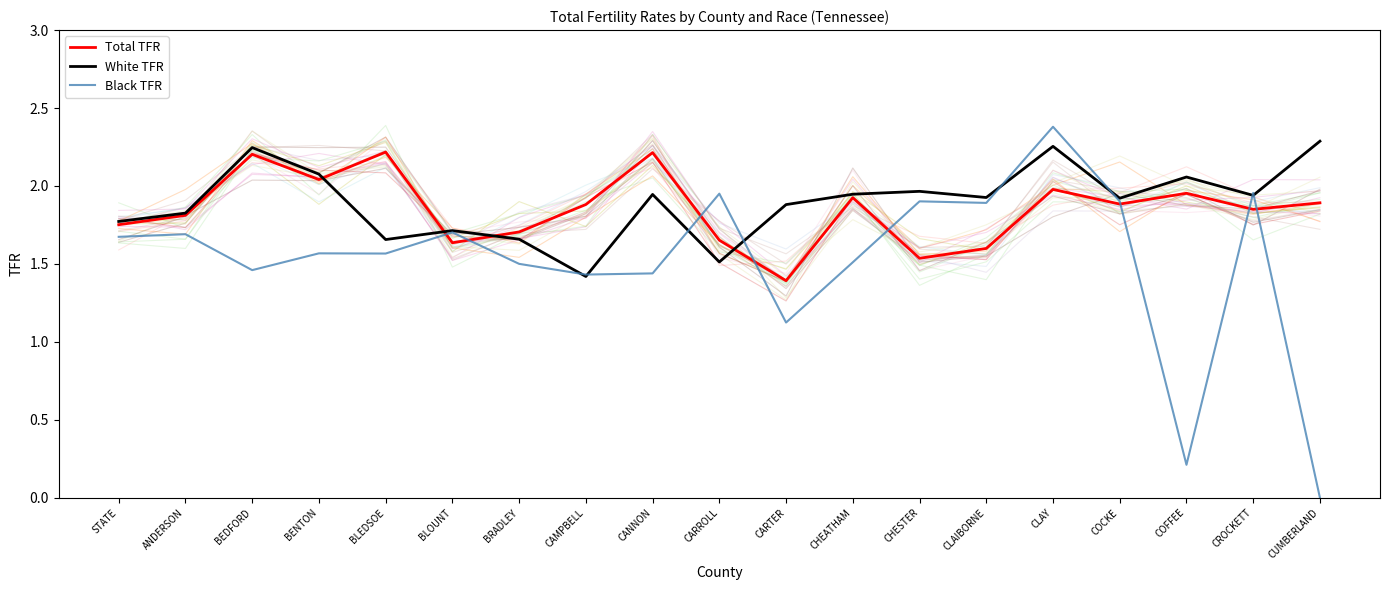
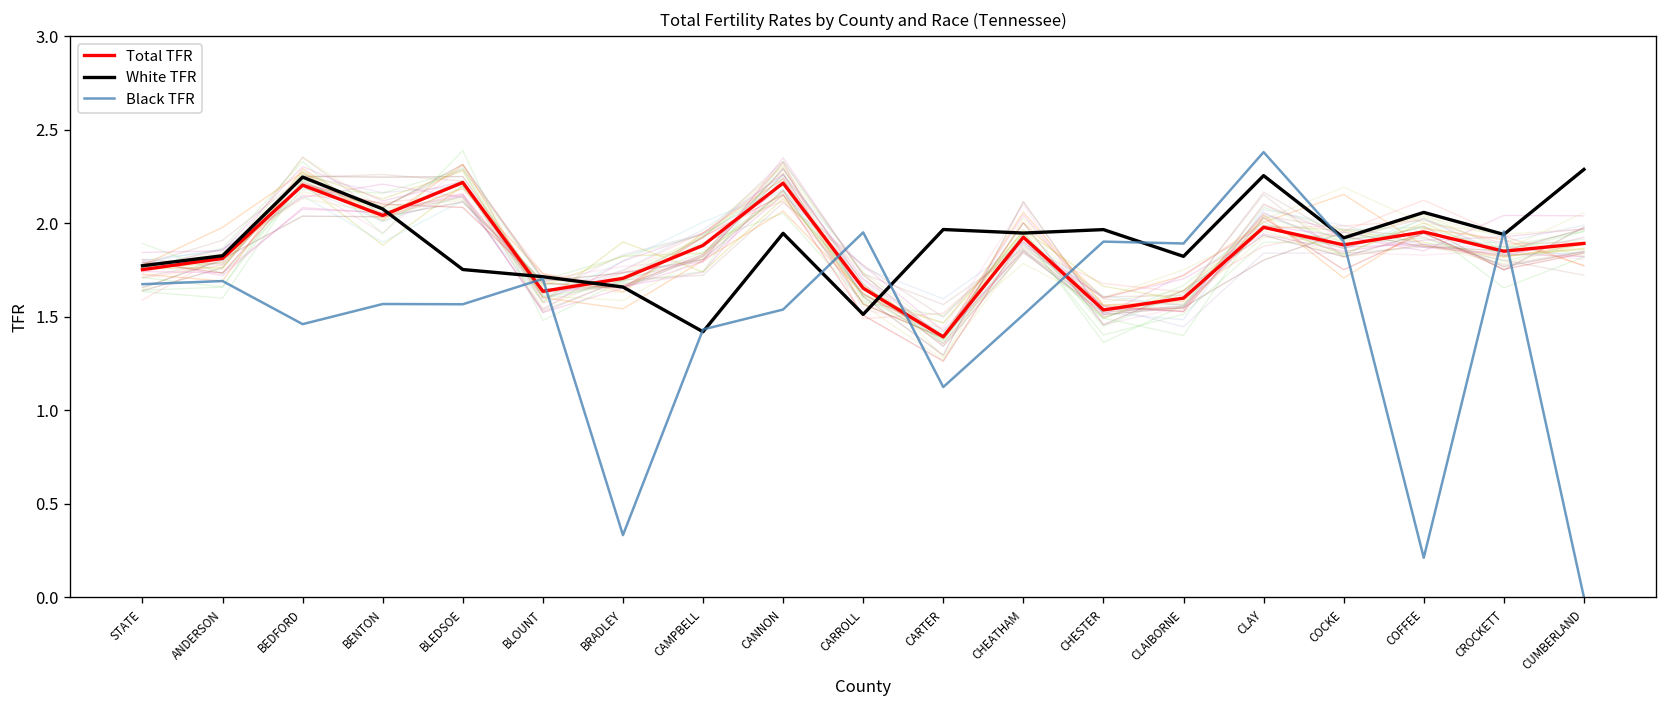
  {
    "Total TFR": {
      "CAMPBELL": 1.88
    },
    "White TFR": {
-     "BLEDSOE": 1.66,
+     "BLEDSOE": 1.75,
      "CANNON": 1.95,
-     "CARTER": 1.88,
+     "CARTER": 1.97,
      "CHESTER": 1.97,
-     "CLAIBORNE": 1.93,
+     "CLAIBORNE": 1.82,
      "CLAY": 2.25,
      "CUMBERLAND": 2.29
    },
    "Black TFR": {
      "STATE": 1.67,
      "BEDFORD": 1.46,
      "BENTON": 1.57,
      "BLEDSOE": 1.57,
-     "BRADLEY": 1.50,
-     "CANNON": 1.44,
+     "BRADLEY": 0.33,
+     "CANNON": 1.54,
      "CARROLL": 1.95,
      "CARTER": 1.12,
      "CHEATHAM": 1.51,
      "CHESTER": 1.90,
      "CLAIBORNE": 1.89,
      "CLAY": 2.38,
      "COFFEE": 0.21,
      "CUMBERLAND": 0.00
    }
  }
